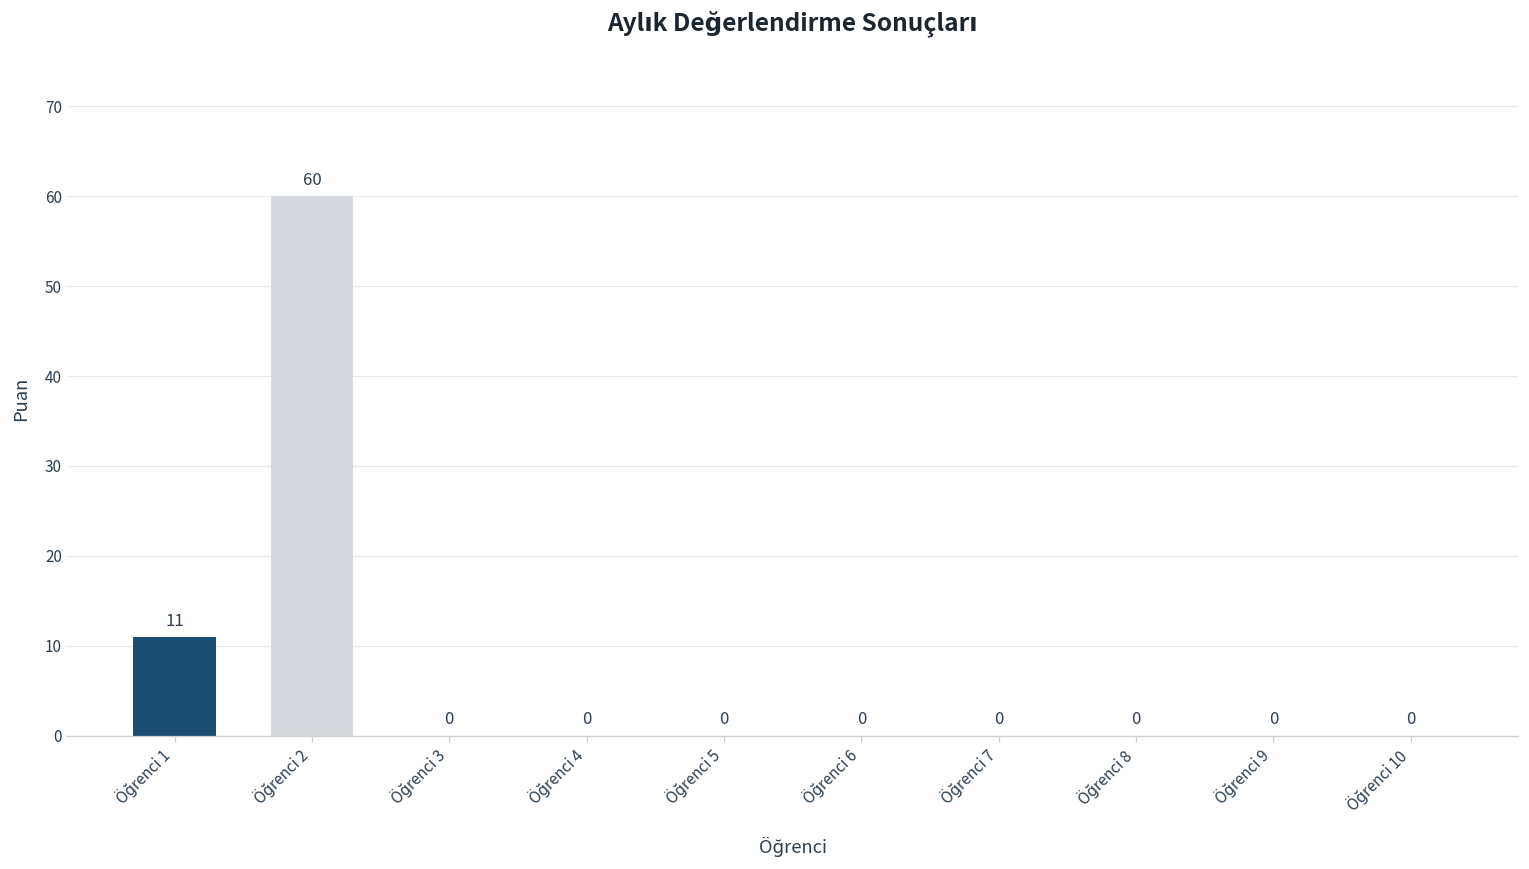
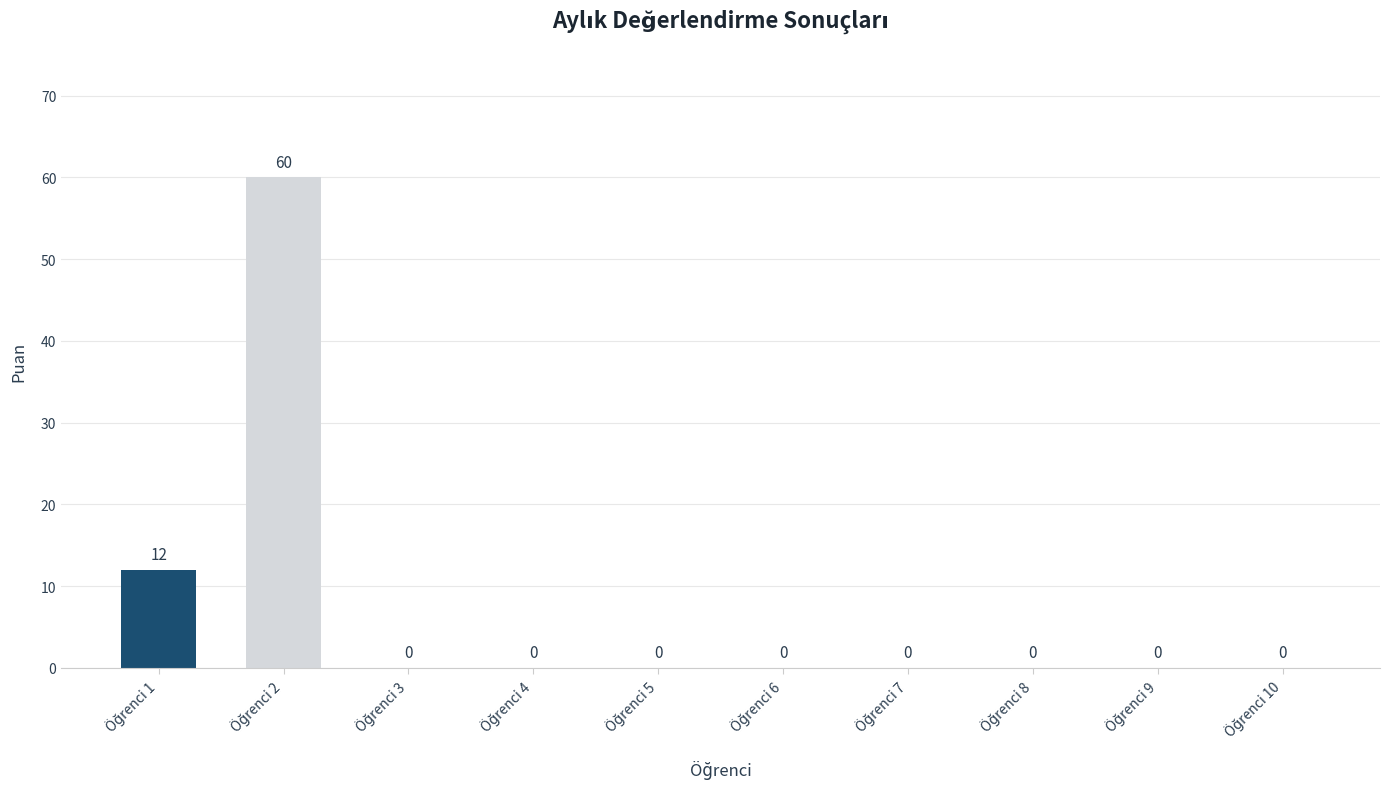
  {
-   "Öğrenci 1": 11,
+   "Öğrenci 1": 12,
    "Öğrenci 2": 60,
    "Öğrenci 3": 0,
    "Öğrenci 4": 0,
    "Öğrenci 5": 0,
    "Öğrenci 6": 0,
    "Öğrenci 7": 0,
    "Öğrenci 8": 0,
    "Öğrenci 9": 0,
    "Öğrenci 10": 0
  }
